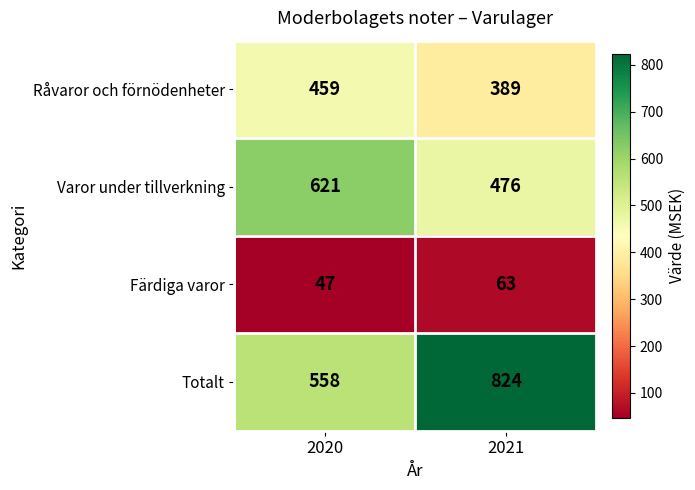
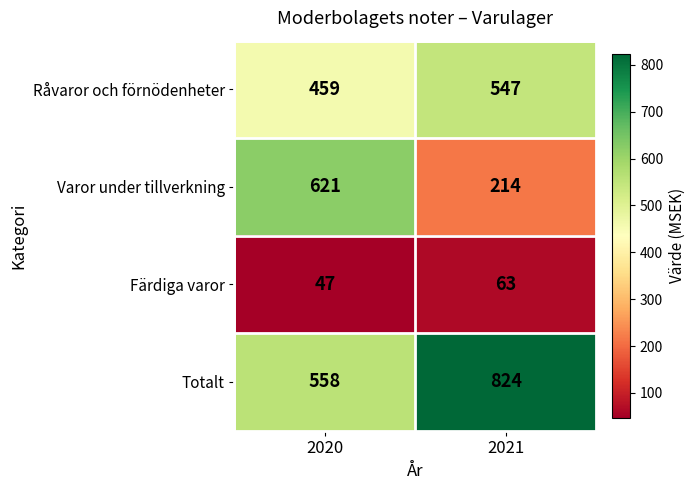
  {
    "Råvaror och förnödenheter": {
      "2020": 459,
-     "2021": 389
+     "2021": 547
    },
    "Varor under tillverkning": {
      "2020": 621,
-     "2021": 476
+     "2021": 214
    },
    "Färdiga varor": {
      "2020": 47,
      "2021": 63
    },
    "Totalt": {
      "2020": 558,
      "2021": 824
    }
  }
